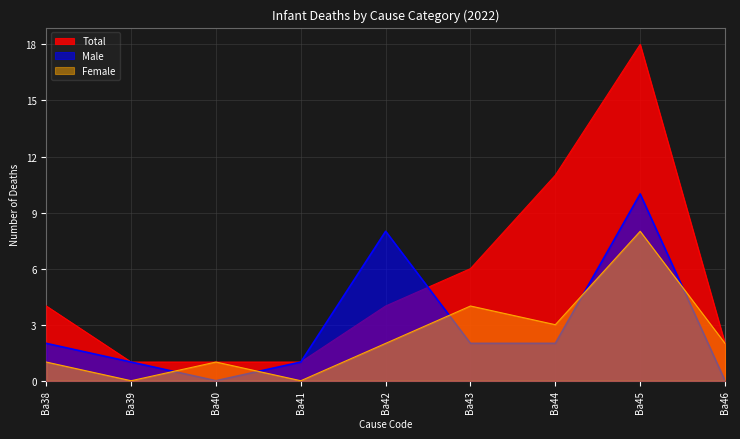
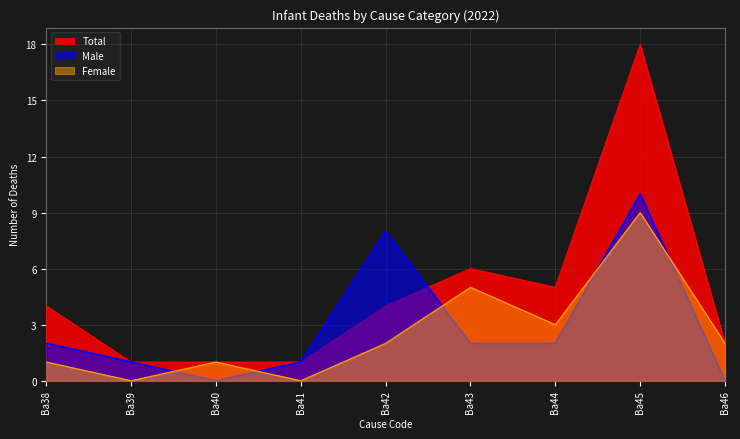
  {
    "Total": {
      "Ba38": 4,
      "Ba42": 4,
      "Ba43": 6,
-     "Ba44": 11,
+     "Ba44": 5,
      "Ba45": 18
    },
    "Male": {
      "Ba38": 2,
      "Ba40": 0,
      "Ba42": 8,
      "Ba43": 2,
      "Ba44": 2,
      "Ba45": 10,
      "Ba46": 0
    },
    "Female": {
      "Ba38": 1,
      "Ba39": 0,
      "Ba41": 0,
      "Ba42": 2,
-     "Ba43": 4,
+     "Ba43": 5,
      "Ba44": 3,
-     "Ba45": 8
+     "Ba45": 9
    }
  }
